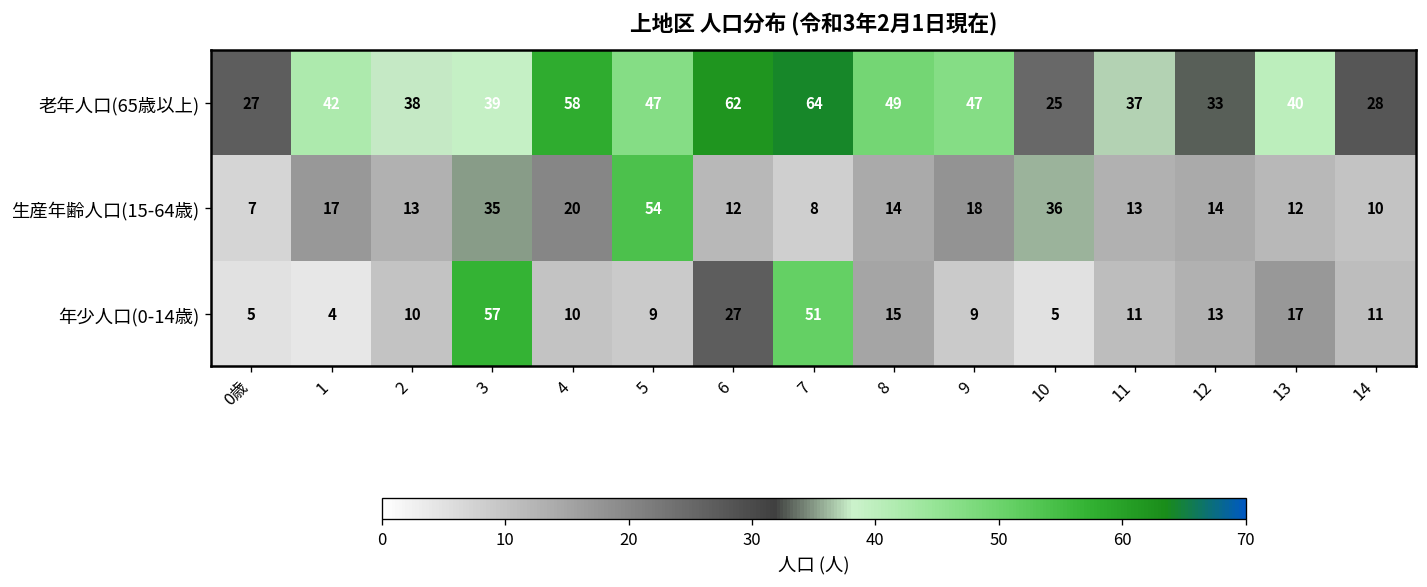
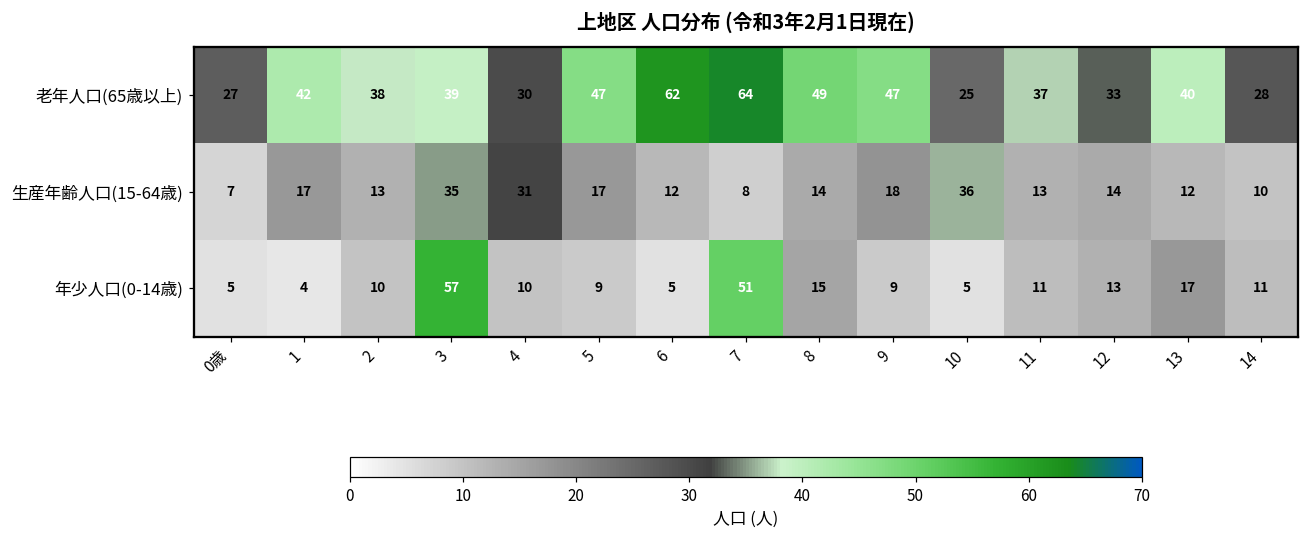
  {
    "老年人口(65歳以上)": {
      "0歳": 27,
      "1": 42,
      "2": 38,
      "3": 39,
-     "4": 58,
+     "4": 30,
      "5": 47,
      "6": 62,
      "7": 64,
      "8": 49,
      "9": 47,
      "10": 25,
      "11": 37,
      "12": 33,
      "13": 40,
      "14": 28
    },
    "生産年齢人口(15-64歳)": {
      "0歳": 7,
      "1": 17,
      "2": 13,
      "3": 35,
-     "4": 20,
-     "5": 54,
+     "4": 31,
+     "5": 17,
      "6": 12,
      "7": 8,
      "8": 14,
      "9": 18,
      "10": 36,
      "11": 13,
      "12": 14,
      "13": 12,
      "14": 10
    },
    "年少人口(0-14歳)": {
      "0歳": 5,
      "1": 4,
      "2": 10,
      "3": 57,
      "4": 10,
      "5": 9,
-     "6": 27,
+     "6": 5,
      "7": 51,
      "8": 15,
      "9": 9,
      "10": 5,
      "11": 11,
      "12": 13,
      "13": 17,
      "14": 11
    }
  }
